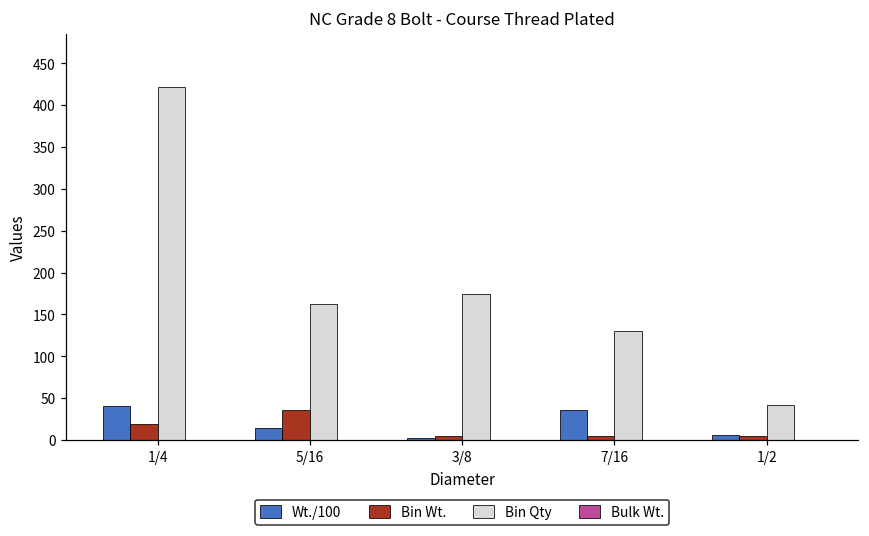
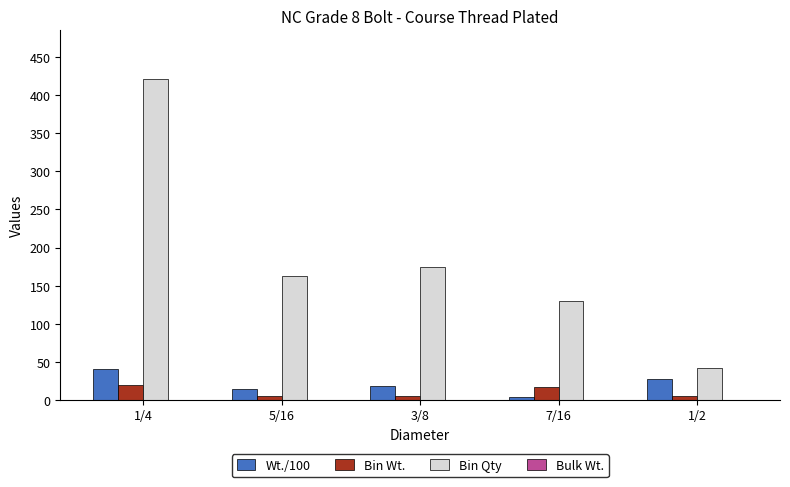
  {
    "Wt./100": {
      "1/4": 40,
      "5/16": 10,
-     "3/8": 0,
-     "7/16": 40,
-     "1/2": 10
+     "3/8": 20,
+     "7/16": 0,
+     "1/2": 30
    },
    "Bin Wt.": {
      "1/4": 20,
-     "5/16": 40,
+     "5/16": 10,
      "3/8": 10,
-     "7/16": 10,
+     "7/16": 20,
      "1/2": 10
    },
    "Bin Qty": {
      "1/4": 420,
      "5/16": 160,
      "3/8": 170,
      "7/16": 130,
      "1/2": 40
    },
    "Bulk Wt.": {
      "1/4": 0,
      "5/16": 0,
      "3/8": 0,
      "7/16": 0,
      "1/2": 0
    }
  }
